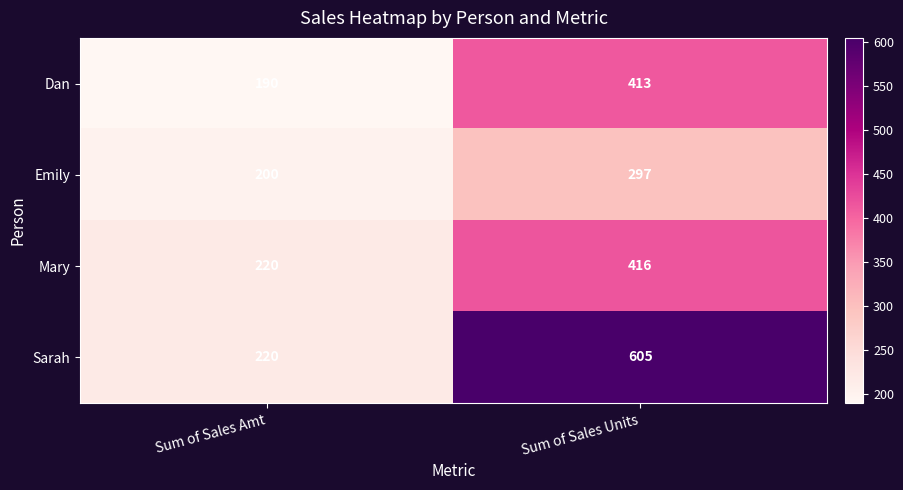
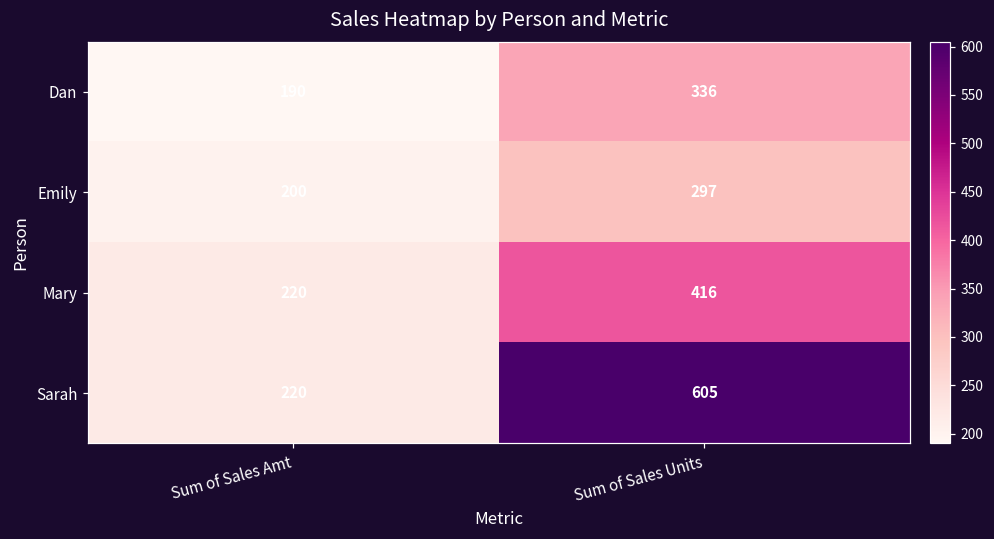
  {
    "Dan": {
-     "Sum of Sales Units": 413
+     "Sum of Sales Units": 336
    },
    "Emily": {
      "Sum of Sales Units": 297
    },
    "Mary": {
      "Sum of Sales Units": 416
    },
    "Sarah": {
      "Sum of Sales Units": 605
    }
  }
